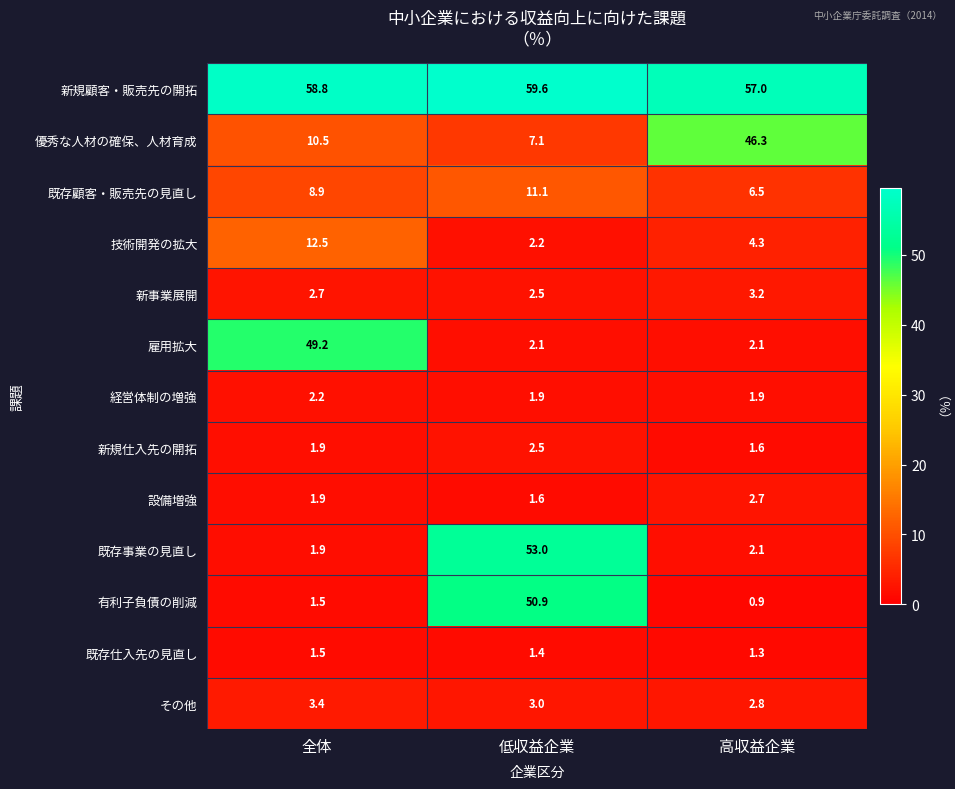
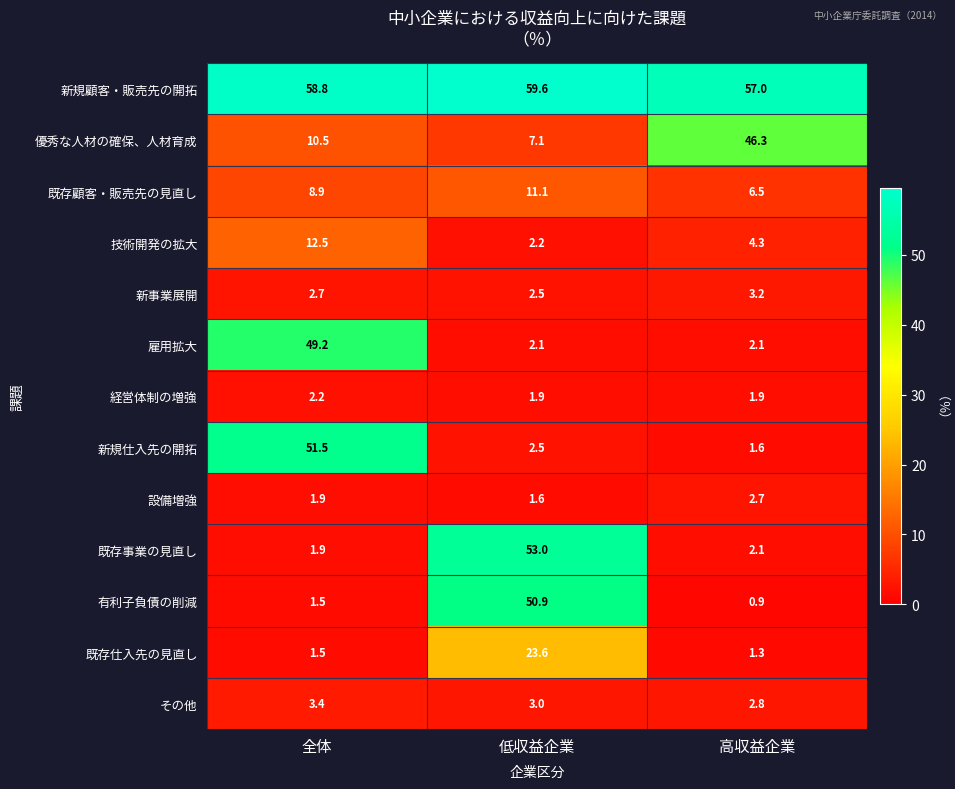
  {
    "新規顧客・販売先の開拓": {
      "全体": 58.8,
      "低収益企業": 59.6,
      "高収益企業": 57.0
    },
    "優秀な人材の確保、人材育成": {
      "全体": 10.5,
      "低収益企業": 7.1,
      "高収益企業": 46.3
    },
    "既存顧客・販売先の見直し": {
      "全体": 8.9,
      "低収益企業": 11.1,
      "高収益企業": 6.5
    },
    "技術開発の拡大": {
      "全体": 12.5,
      "低収益企業": 2.2,
      "高収益企業": 4.3
    },
    "新事業展開": {
      "全体": 2.7,
      "低収益企業": 2.5,
      "高収益企業": 3.2
    },
    "雇用拡大": {
      "全体": 49.2,
      "低収益企業": 2.1,
      "高収益企業": 2.1
    },
    "経営体制の増強": {
      "全体": 2.2,
      "低収益企業": 1.9,
      "高収益企業": 1.9
    },
    "新規仕入先の開拓": {
-     "全体": 1.9,
+     "全体": 51.5,
      "低収益企業": 2.5,
      "高収益企業": 1.6
    },
    "設備増強": {
      "全体": 1.9,
      "低収益企業": 1.6,
      "高収益企業": 2.7
    },
    "既存事業の見直し": {
      "全体": 1.9,
      "低収益企業": 53.0,
      "高収益企業": 2.1
    },
    "有利子負債の削減": {
      "全体": 1.5,
      "低収益企業": 50.9,
      "高収益企業": 0.9
    },
    "既存仕入先の見直し": {
      "全体": 1.5,
-     "低収益企業": 1.4,
+     "低収益企業": 23.6,
      "高収益企業": 1.3
    },
    "その他": {
      "全体": 3.4,
      "低収益企業": 3.0,
      "高収益企業": 2.8
    }
  }
